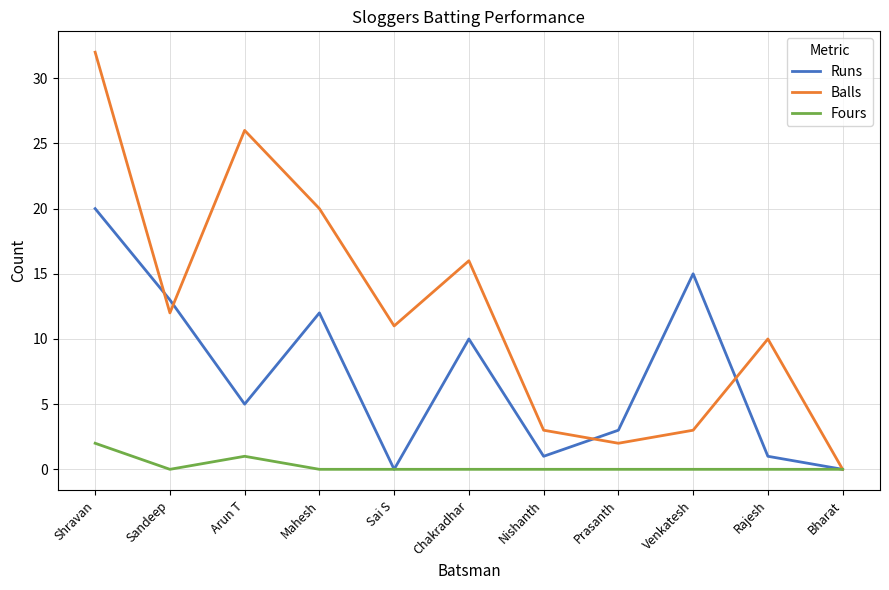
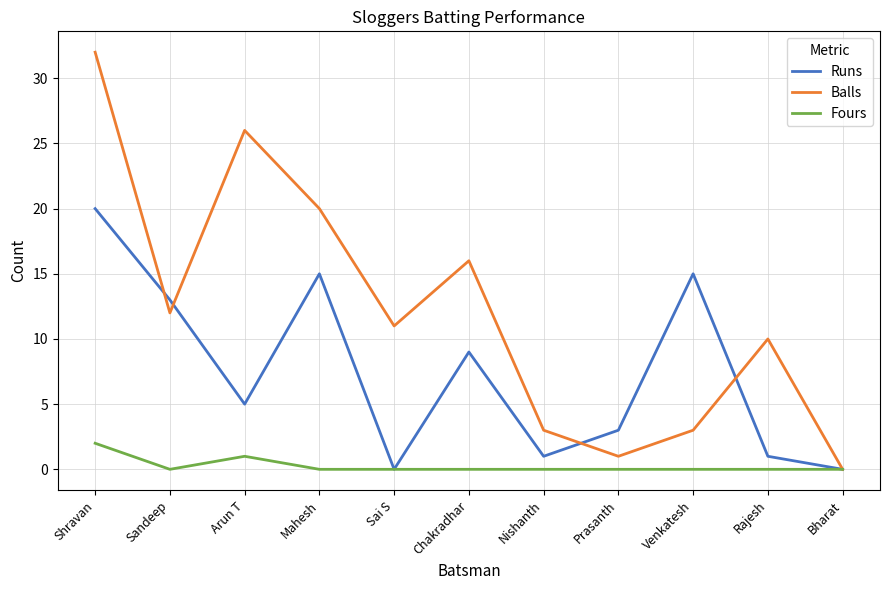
  {
    "Runs": {
      "Shravan": 20,
      "Sandeep": 13,
      "Arun T": 5,
-     "Mahesh": 12,
-     "Chakradhar": 10,
+     "Mahesh": 15,
+     "Chakradhar": 9,
      "Nishanth": 1,
      "Prasanth": 3,
      "Venkatesh": 15,
      "Rajesh": 1
    },
    "Balls": {
      "Shravan": 32,
      "Sandeep": 12,
      "Arun T": 26,
      "Mahesh": 20,
      "Sai S": 11,
      "Chakradhar": 16,
      "Nishanth": 3,
-     "Prasanth": 2,
+     "Prasanth": 1,
      "Venkatesh": 3,
      "Rajesh": 10
    },
    "Fours": {
      "Shravan": 2,
      "Sandeep": 0,
      "Arun T": 1,
      "Mahesh": 0,
      "Chakradhar": 0,
      "Nishanth": 0,
      "Prasanth": 0,
      "Venkatesh": 0,
      "Rajesh": 0
    }
  }
